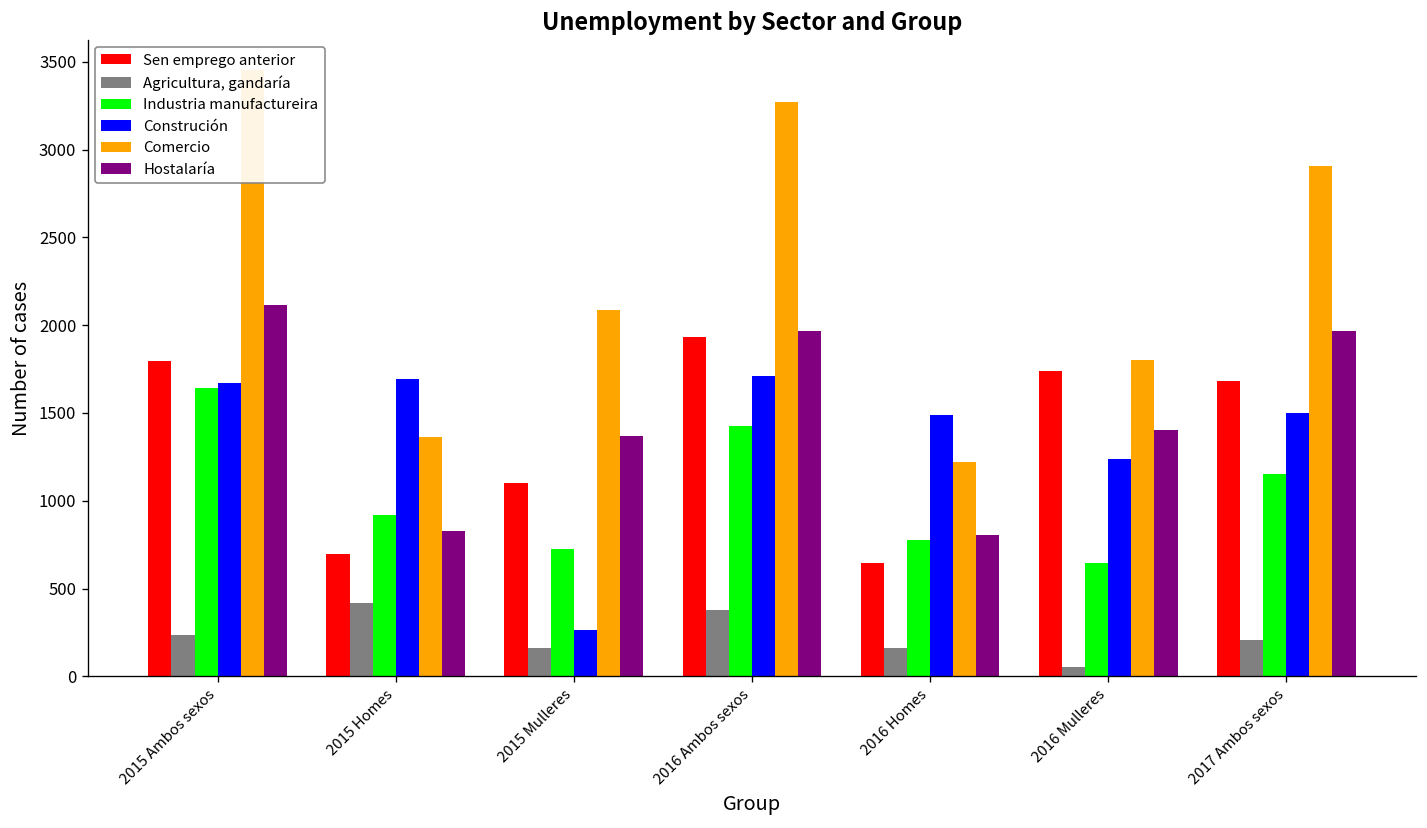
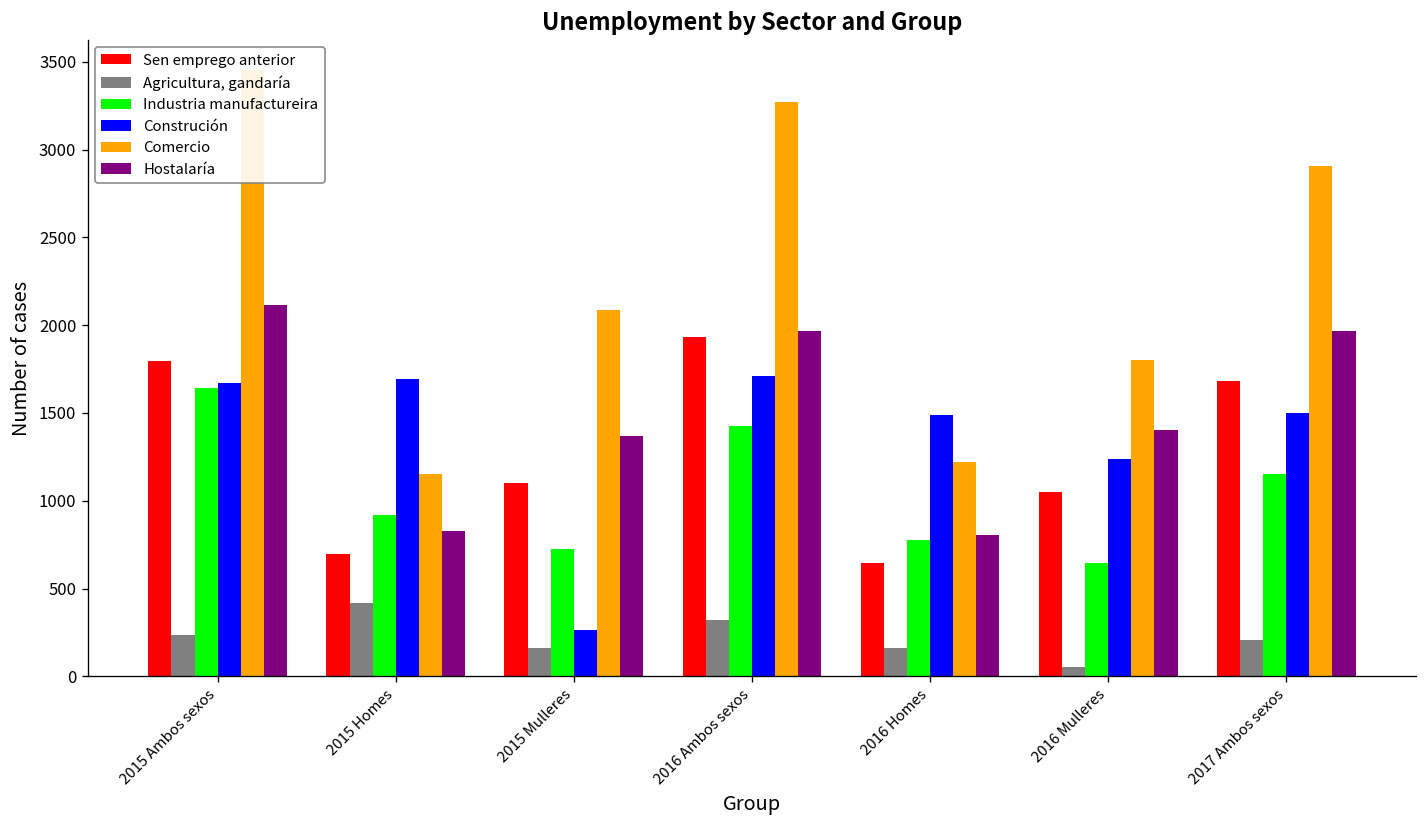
  {
    "Sen emprego anterior": {
      "2015 Ambos sexos": 1800,
      "2015 Homes": 700,
      "2015 Mulleres": 1100,
      "2016 Ambos sexos": 1930,
      "2016 Homes": 650,
-     "2016 Mulleres": 1740,
+     "2016 Mulleres": 1050,
      "2017 Ambos sexos": 1680
    },
    "Agricultura, gandaría": {
      "2015 Ambos sexos": 240,
      "2015 Homes": 420,
      "2015 Mulleres": 160,
-     "2016 Ambos sexos": 380,
+     "2016 Ambos sexos": 320,
      "2016 Homes": 160,
      "2016 Mulleres": 60,
      "2017 Ambos sexos": 210
    },
    "Industria manufactureira": {
      "2015 Ambos sexos": 1640,
      "2015 Homes": 920,
      "2015 Mulleres": 730,
      "2016 Ambos sexos": 1420,
      "2016 Homes": 780,
      "2016 Mulleres": 650,
      "2017 Ambos sexos": 1150
    },
    "Construción": {
      "2015 Ambos sexos": 1670,
      "2015 Homes": 1690,
      "2015 Mulleres": 260,
      "2016 Ambos sexos": 1710,
      "2016 Homes": 1490,
      "2016 Mulleres": 1240,
      "2017 Ambos sexos": 1500
    },
    "Comercio": {
-     "2015 Homes": 1370,
+     "2015 Homes": 1150,
      "2015 Mulleres": 2090,
      "2016 Ambos sexos": 3270,
      "2016 Homes": 1220,
      "2016 Mulleres": 1800,
      "2017 Ambos sexos": 2910
    },
    "Hostalaría": {
      "2015 Ambos sexos": 2110,
      "2015 Homes": 830,
      "2015 Mulleres": 1370,
      "2016 Ambos sexos": 1970,
      "2016 Homes": 810,
      "2016 Mulleres": 1400,
      "2017 Ambos sexos": 1970
    }
  }
